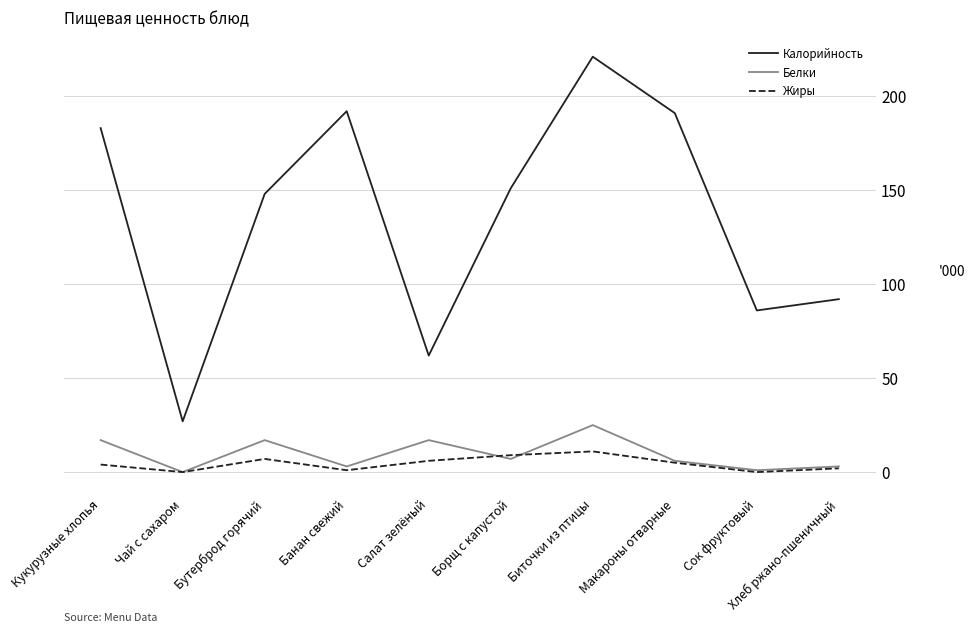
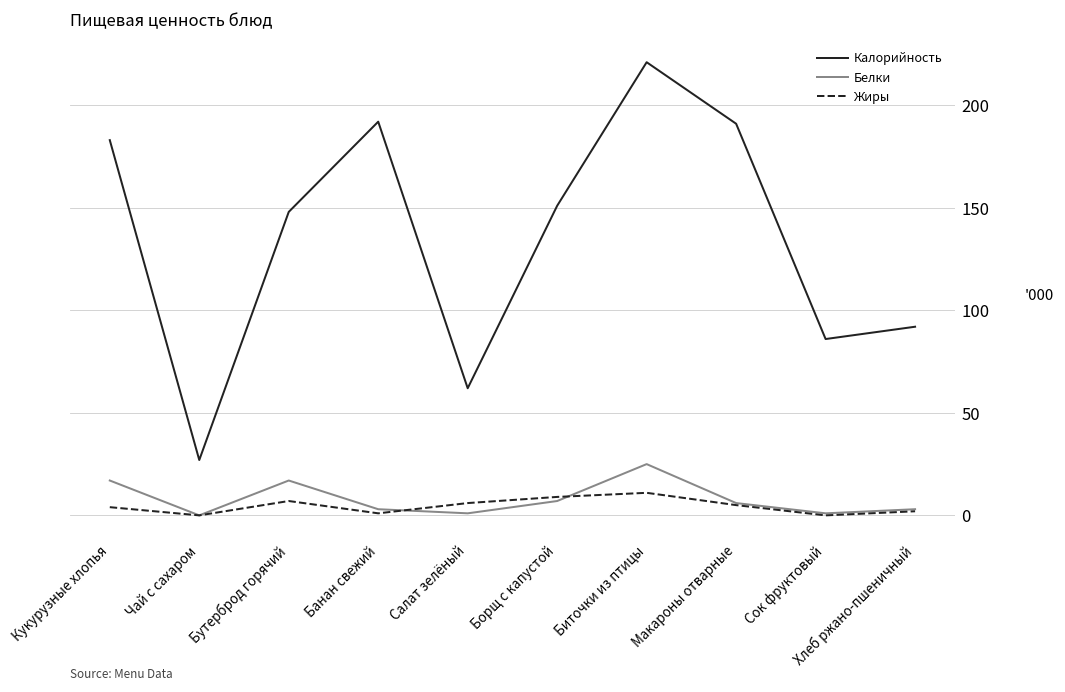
  {
    "Белки": {
      "Кукурузные хлопья": 17,
      "Бутерброд горячий": 17,
      "Банан свежий": 3,
-     "Салат зелёный": 17,
+     "Салат зелёный": 1,
      "Борщ с капустой": 7,
      "Биточки из птицы": 25
    }
  }
